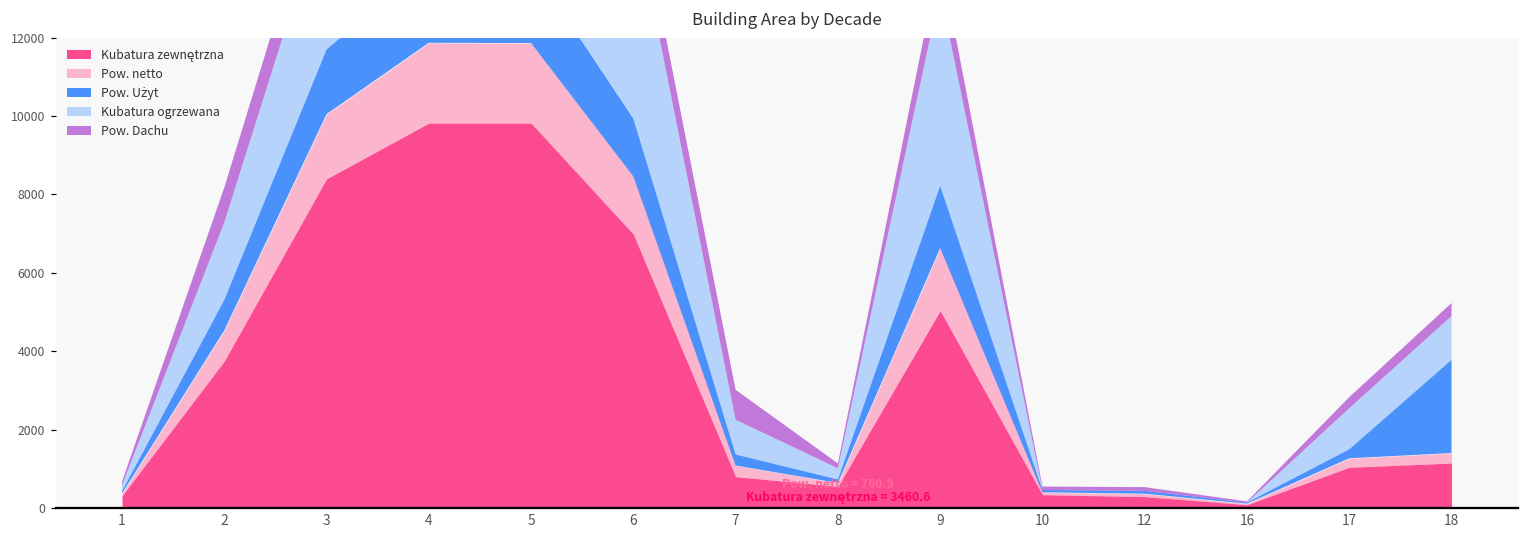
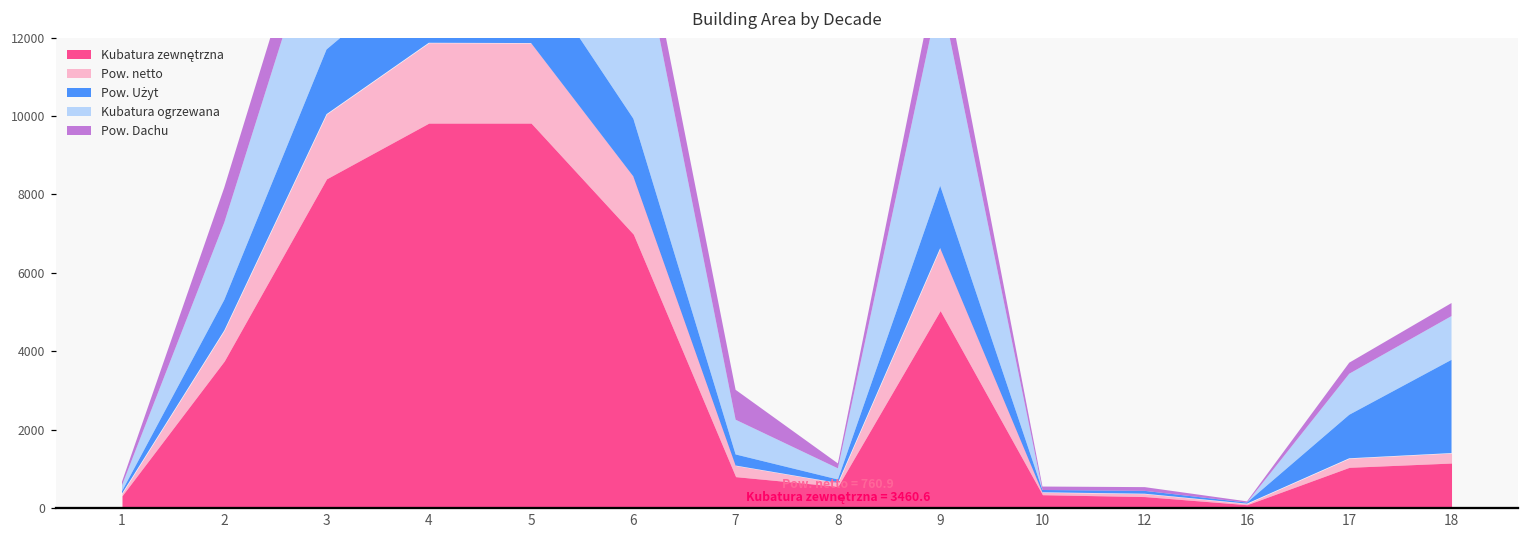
  {
    "Kubatura zewnętrzna": {
      "2": 3800,
      "3": 8400,
      "4": 9800,
      "5": 9800,
      "6": 7000,
      "7": 800,
      "9": 5000,
      "12": 300,
      "17": 1000,
      "18": 1200
    },
    "Pow. netto": {
      "2": 800,
      "3": 1600,
      "4": 2000,
      "5": 2000,
      "6": 1500,
      "7": 300,
      "8": 100,
      "9": 1600,
      "12": 100,
      "17": 200,
      "18": 300
    },
    "Pow. Użyt": {
      "2": 800,
      "3": 1600,
      "6": 1500,
      "7": 300,
      "8": 100,
      "9": 1600,
-     "17": 200,
+     "17": 1100,
      "18": 2400
    },
    "Kubatura ogrzewana": {
      "1": 200,
      "2": 2000,
      "7": 900,
      "8": 300,
      "17": 1000,
      "18": 1100
    },
    "Pow. Dachu": {
      "1": 100,
      "2": 900,
      "7": 800,
      "8": 100,
      "10": 100,
      "12": 100,
      "17": 300,
      "18": 300
    }
  }
